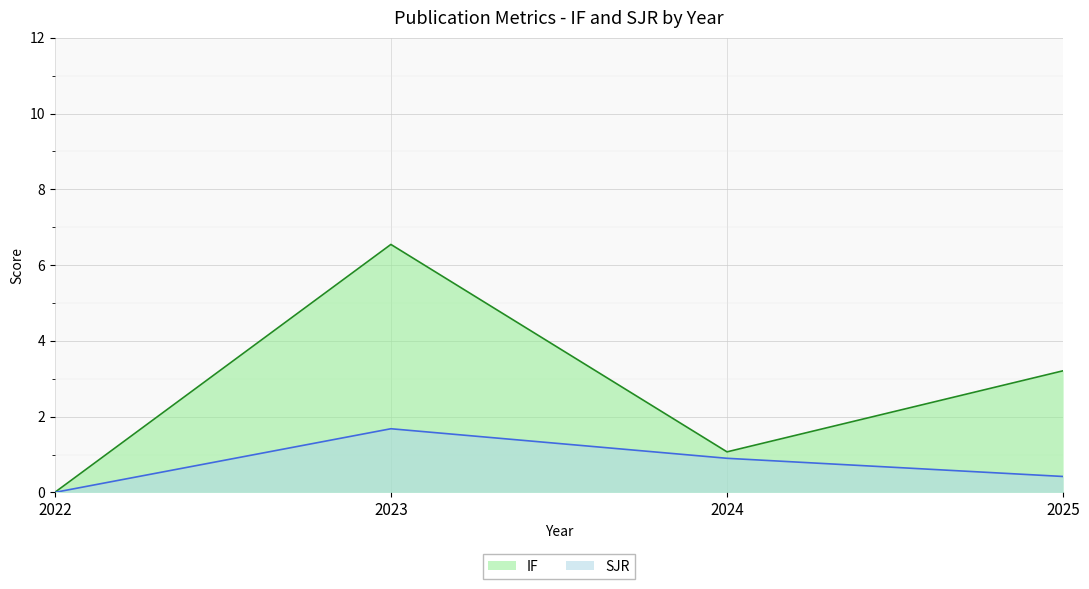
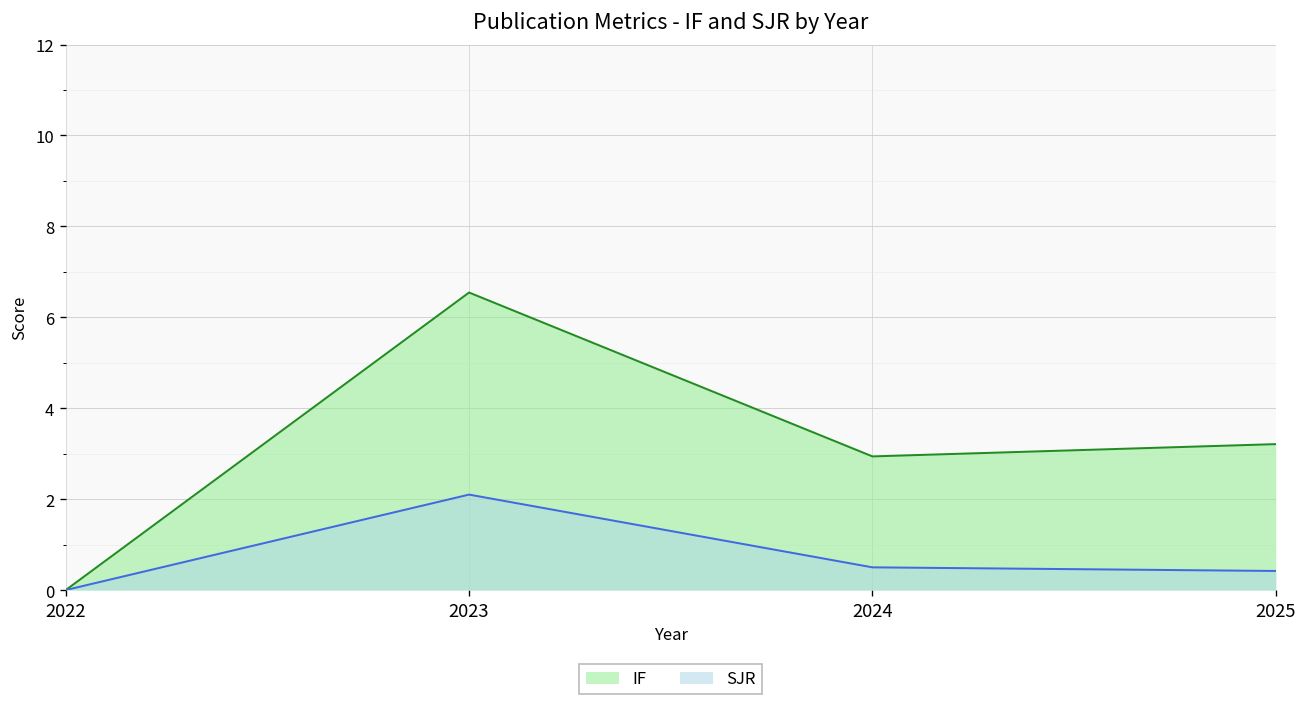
  {
    "IF": {
      "2023": 6.5,
-     "2024": 1.1,
+     "2024": 2.9,
      "2025": 3.2
    },
    "SJR": {
-     "2023": 1.7,
-     "2024": 0.9,
+     "2023": 2.1,
+     "2024": 0.5,
      "2025": 0.4
    }
  }
